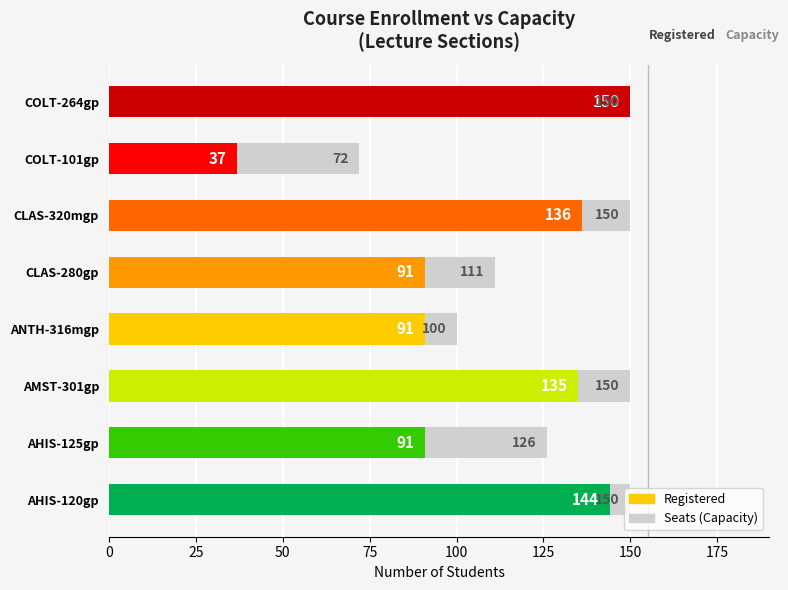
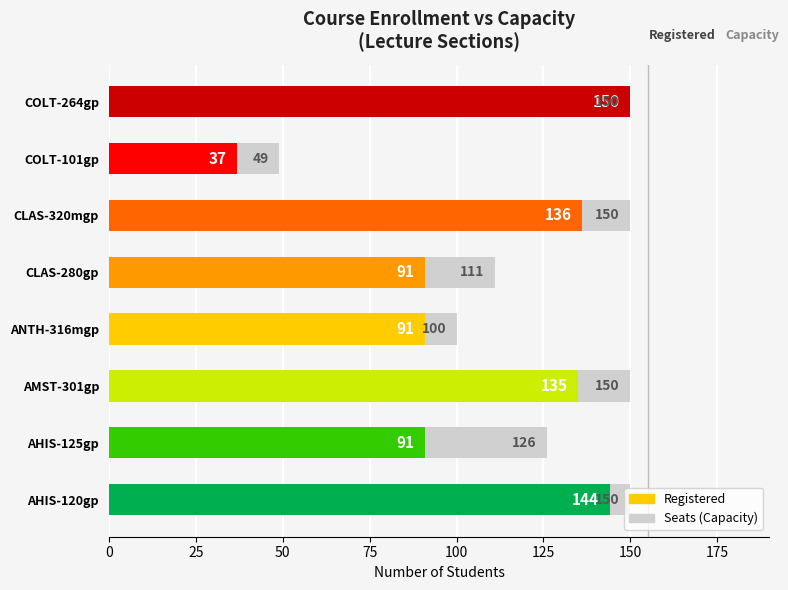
  {
    "Seats (Capacity)": {
-     "COLT-101gp": 72,
+     "COLT-101gp": 49,
      "CLAS-320mgp": 150,
      "CLAS-280gp": 111,
      "ANTH-316mgp": 100,
      "AMST-301gp": 150,
      "AHIS-125gp": 126
    }
  }
